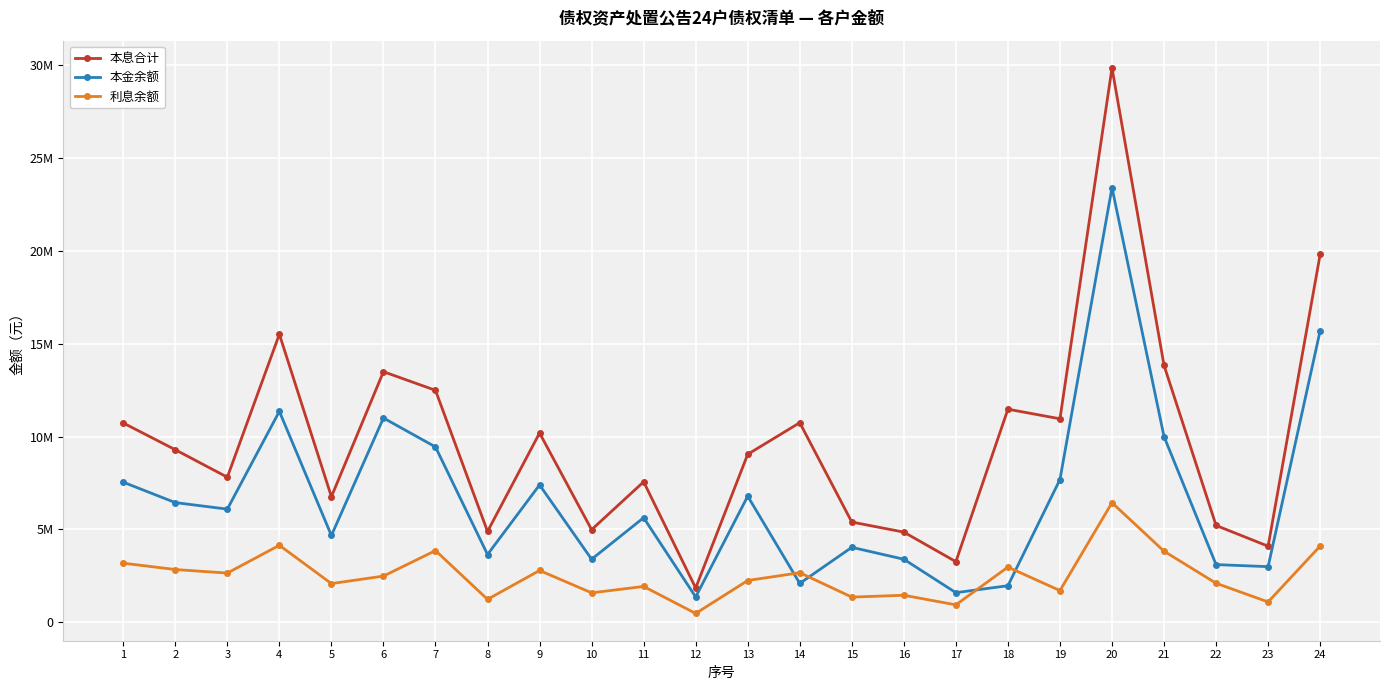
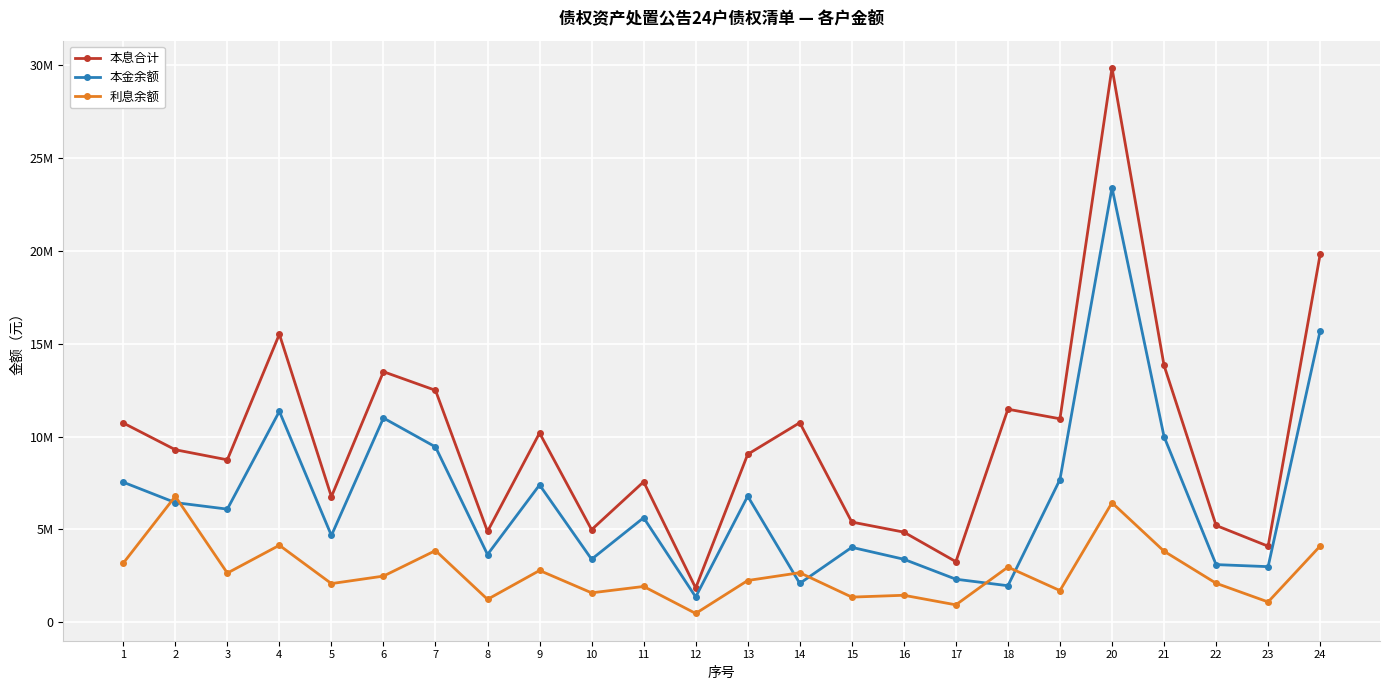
  {
    "本息合计": {
      "1": 10700000,
      "2": 9300000,
-     "3": 7800000,
+     "3": 8800000,
      "4": 15500000,
      "5": 6800000,
      "6": 13500000,
      "7": 12500000,
      "8": 4900000,
      "9": 10200000,
      "10": 5000000,
      "11": 7600000,
      "12": 1900000,
      "13": 9000000,
      "14": 10700000,
      "15": 5400000,
      "16": 4900000,
      "17": 3300000,
      "18": 11500000,
      "19": 11000000,
      "20": 29800000,
      "21": 13800000,
      "22": 5200000,
      "23": 4100000,
      "24": 19800000
    },
    "本金余额": {
      "1": 7500000,
      "2": 6400000,
      "3": 6100000,
      "4": 11400000,
      "5": 4700000,
      "6": 11000000,
      "7": 9400000,
      "8": 3700000,
      "9": 7400000,
      "10": 3400000,
      "11": 5600000,
      "12": 1400000,
      "13": 6800000,
      "14": 2100000,
      "15": 4000000,
      "16": 3400000,
-     "17": 1600000,
+     "17": 2300000,
      "18": 2000000,
      "19": 7700000,
      "20": 23400000,
      "21": 10000000,
      "22": 3100000,
      "23": 3000000,
      "24": 15700000
    },
    "利息余额": {
      "1": 3200000,
-     "2": 2800000,
+     "2": 6800000,
      "3": 2700000,
      "4": 4200000,
      "5": 2100000,
      "6": 2500000,
      "7": 3900000,
      "8": 1200000,
      "9": 2800000,
      "10": 1600000,
      "11": 1900000,
      "12": 500000,
      "13": 2300000,
      "14": 2700000,
      "15": 1400000,
      "16": 1500000,
      "17": 900000,
      "18": 3000000,
      "19": 1700000,
      "20": 6400000,
      "21": 3800000,
      "22": 2100000,
      "23": 1100000,
      "24": 4100000
    }
  }
